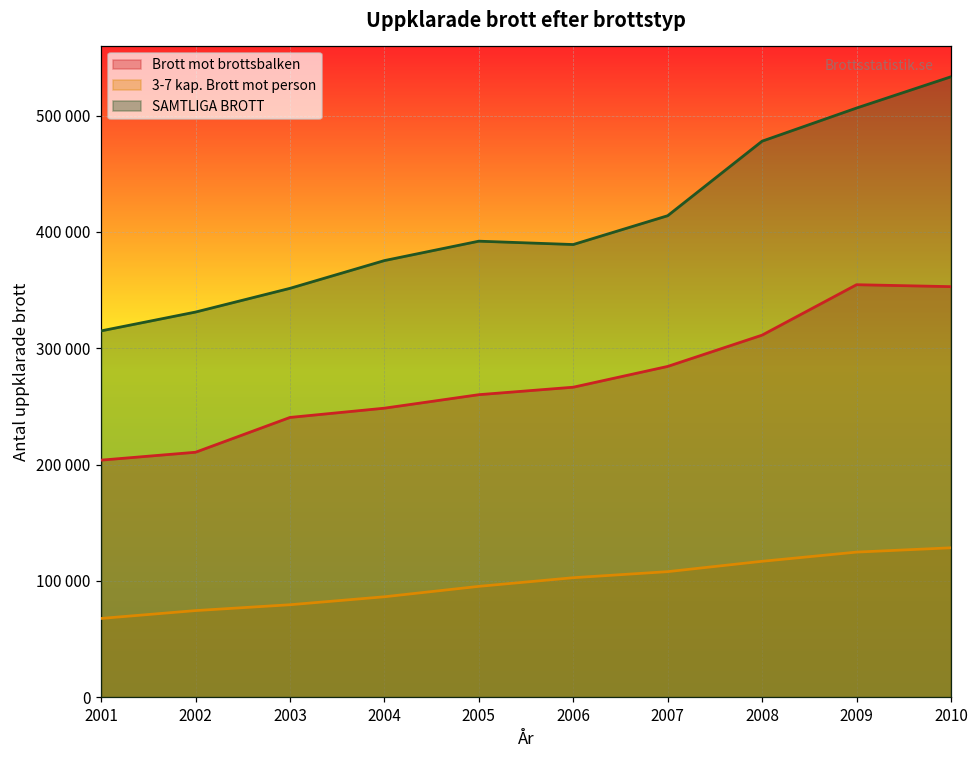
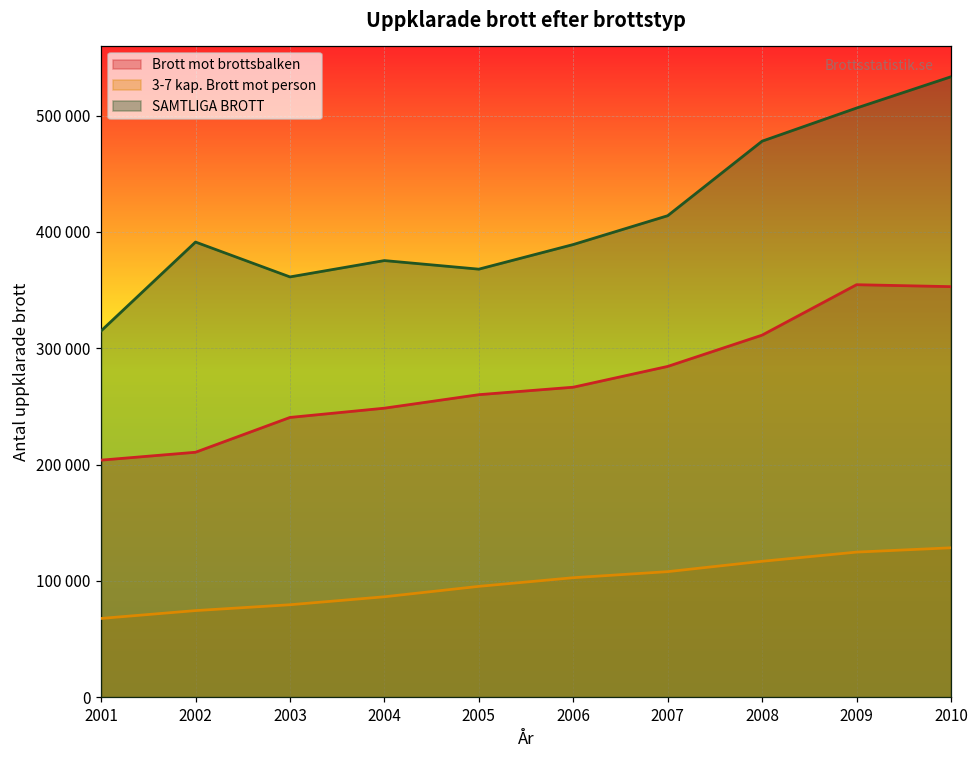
  {
    "SAMTLIGA BROTT": {
      "2001": 315000,
-     "2002": 331000,
-     "2003": 351000,
+     "2002": 391000,
+     "2003": 361000,
      "2004": 375000,
-     "2005": 392000,
+     "2005": 368000,
      "2006": 389000,
      "2007": 414000,
      "2008": 478000,
      "2009": 507000,
      "2010": 533000
    }
  }
